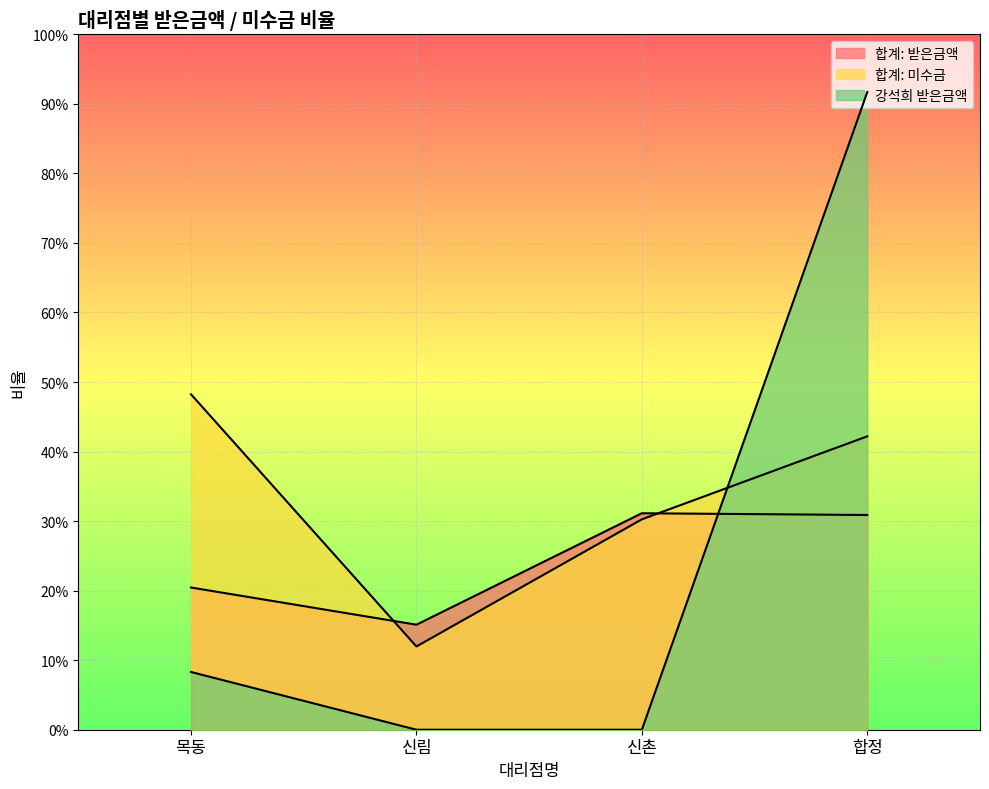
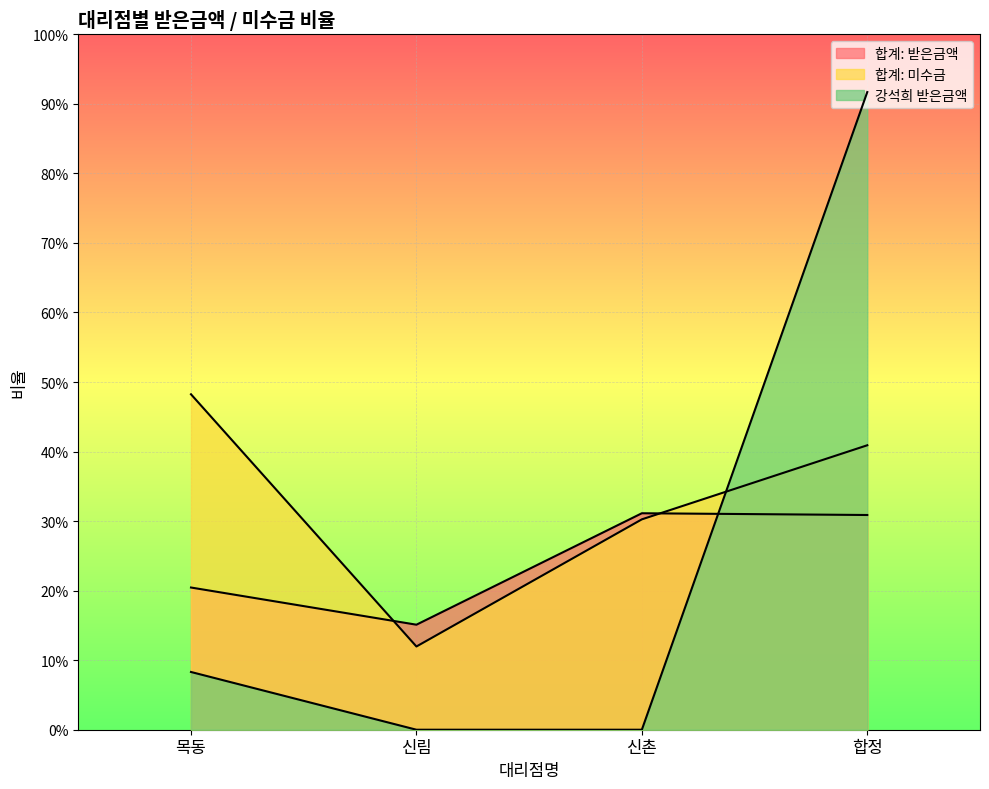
  {
    "합계: 받은금액": {
      "목동": "20%",
      "신림": "15%",
      "신촌": "31%",
      "합정": "31%"
    },
    "합계: 미수금": {
      "목동": "48%",
      "신림": "12%",
      "신촌": "30%",
-     "합정": "42%"
+     "합정": "41%"
    },
    "강석희 받은금액": {
      "목동": "8%",
      "신림": "0%",
      "신촌": "0%"
    }
  }
